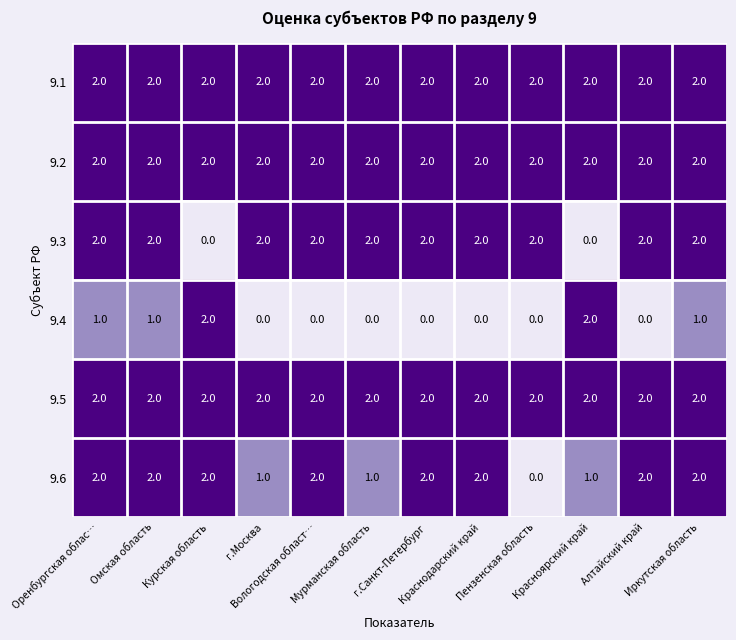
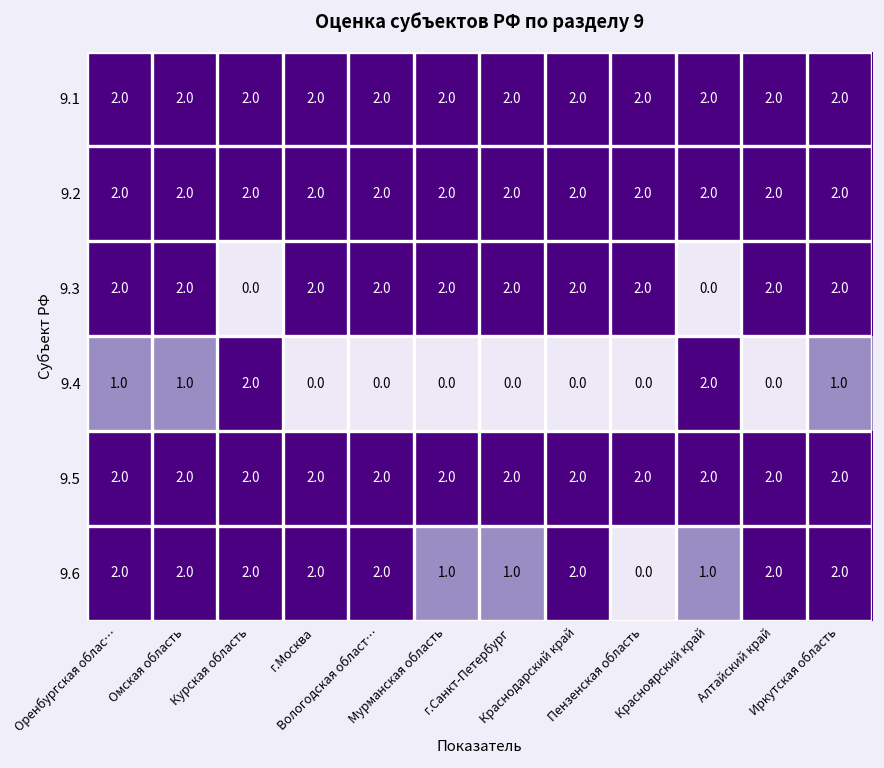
  {
    "9.1": {
      "Оренбургская облас…": 2.0,
      "Омская область": 2.0,
      "Курская область": 2.0,
      "г.Москва": 2.0,
      "Вологодская област…": 2.0,
      "Мурманская область": 2.0,
      "г.Санкт-Петербург": 2.0,
      "Краснодарский край": 2.0,
      "Пензенская область": 2.0,
      "Красноярский край": 2.0,
      "Алтайский край": 2.0,
      "Иркутская область": 2.0
    },
    "9.2": {
      "Оренбургская облас…": 2.0,
      "Омская область": 2.0,
      "Курская область": 2.0,
      "г.Москва": 2.0,
      "Вологодская област…": 2.0,
      "Мурманская область": 2.0,
      "г.Санкт-Петербург": 2.0,
      "Краснодарский край": 2.0,
      "Пензенская область": 2.0,
      "Красноярский край": 2.0,
      "Алтайский край": 2.0,
      "Иркутская область": 2.0
    },
    "9.3": {
      "Оренбургская облас…": 2.0,
      "Омская область": 2.0,
      "Курская область": 0.0,
      "г.Москва": 2.0,
      "Вологодская област…": 2.0,
      "Мурманская область": 2.0,
      "г.Санкт-Петербург": 2.0,
      "Краснодарский край": 2.0,
      "Пензенская область": 2.0,
      "Красноярский край": 0.0,
      "Алтайский край": 2.0,
      "Иркутская область": 2.0
    },
    "9.4": {
      "Оренбургская облас…": 1.0,
      "Омская область": 1.0,
      "Курская область": 2.0,
      "г.Москва": 0.0,
      "Вологодская област…": 0.0,
      "Мурманская область": 0.0,
      "г.Санкт-Петербург": 0.0,
      "Краснодарский край": 0.0,
      "Пензенская область": 0.0,
      "Красноярский край": 2.0,
      "Алтайский край": 0.0,
      "Иркутская область": 1.0
    },
    "9.5": {
      "Оренбургская облас…": 2.0,
      "Омская область": 2.0,
      "Курская область": 2.0,
      "г.Москва": 2.0,
      "Вологодская област…": 2.0,
      "Мурманская область": 2.0,
      "г.Санкт-Петербург": 2.0,
      "Краснодарский край": 2.0,
      "Пензенская область": 2.0,
      "Красноярский край": 2.0,
      "Алтайский край": 2.0,
      "Иркутская область": 2.0
    },
    "9.6": {
      "Оренбургская облас…": 2.0,
      "Омская область": 2.0,
      "Курская область": 2.0,
-     "г.Москва": 1.0,
+     "г.Москва": 2.0,
      "Вологодская област…": 2.0,
      "Мурманская область": 1.0,
-     "г.Санкт-Петербург": 2.0,
+     "г.Санкт-Петербург": 1.0,
      "Краснодарский край": 2.0,
      "Пензенская область": 0.0,
      "Красноярский край": 1.0,
      "Алтайский край": 2.0,
      "Иркутская область": 2.0
    }
  }
